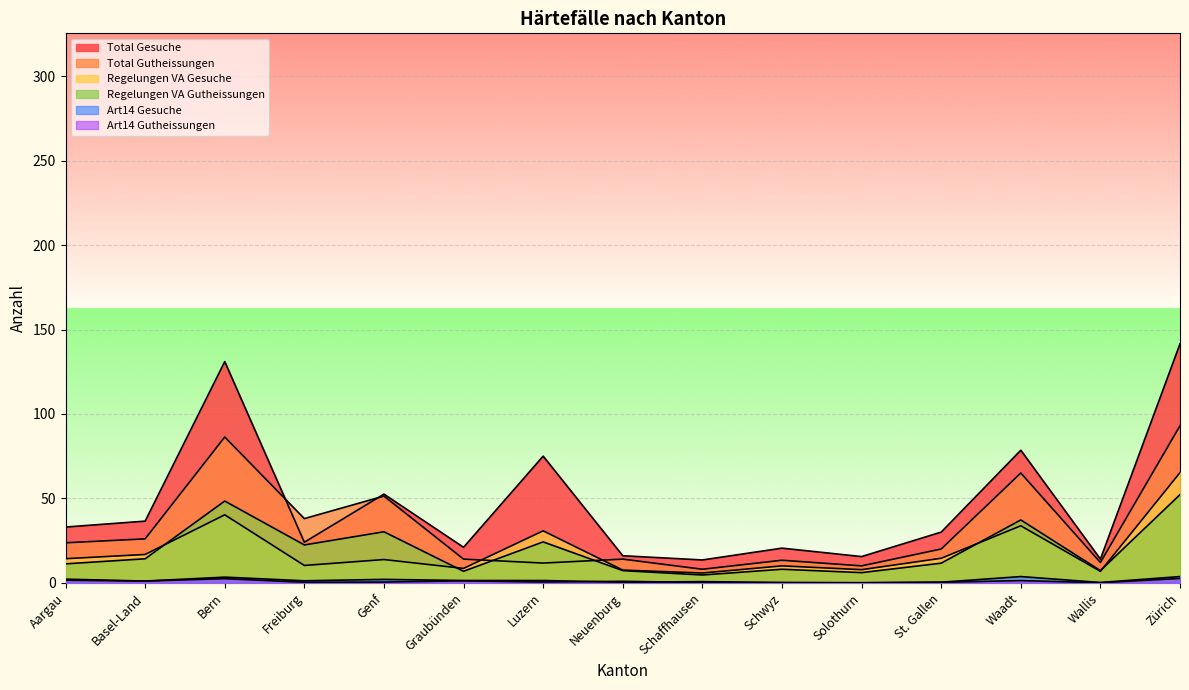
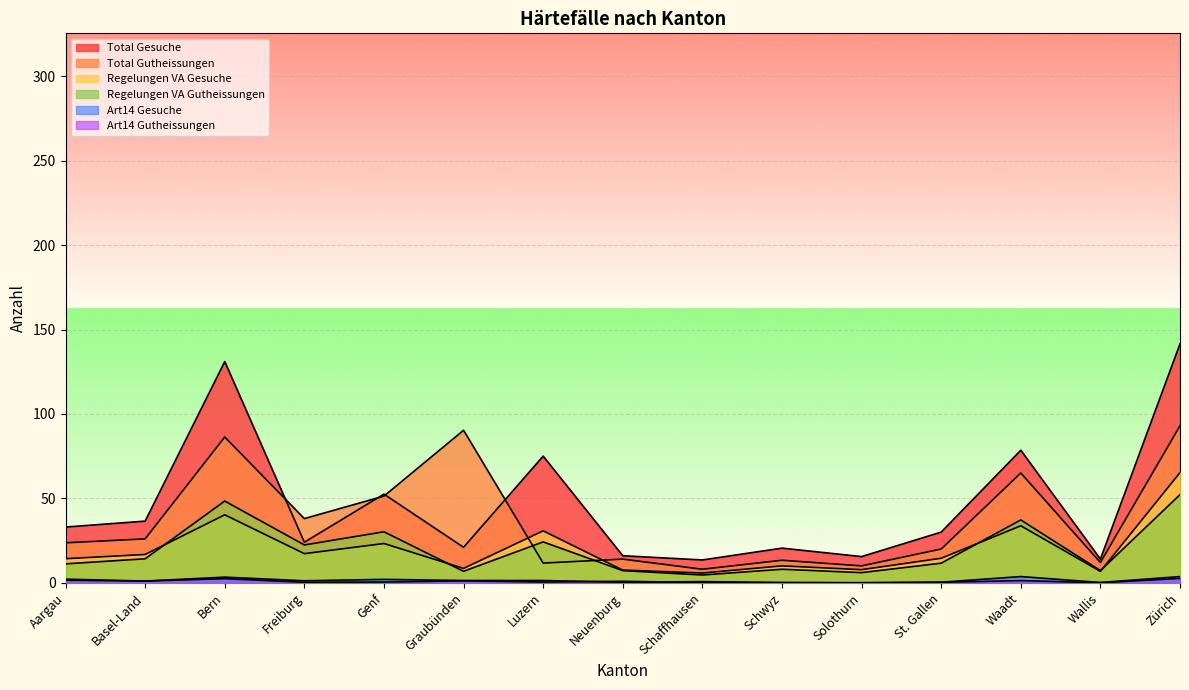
  {
    "Total Gesuche": {
      "Aargau": 33,
      "Basel-Land": 37,
      "Bern": 131,
      "Freiburg": 24,
      "Graubünden": 21,
      "Luzern": 75,
      "Neuenburg": 16,
      "Schaffhausen": 14,
      "Schwyz": 21,
      "Solothurn": 16,
      "St. Gallen": 30,
      "Waadt": 79,
      "Wallis": 14,
      "Zürich": 142
    },
    "Total Gutheissungen": {
      "Aargau": 24,
      "Basel-Land": 26,
      "Bern": 86,
      "Freiburg": 38,
-     "Graubünden": 14,
+     "Graubünden": 90,
      "Luzern": 12,
      "Neuenburg": 14,
      "Schaffhausen": 8,
      "Schwyz": 13,
      "Solothurn": 10,
      "St. Gallen": 20,
      "Waadt": 65,
      "Wallis": 12,
      "Zürich": 93
    },
    "Regelungen VA Gesuche": {
      "Aargau": 14,
      "Basel-Land": 17,
      "Bern": 40,
-     "Freiburg": 10,
-     "Genf": 14,
+     "Freiburg": 17,
+     "Genf": 23,
      "Graubünden": 9,
      "Luzern": 31,
      "Schwyz": 10,
      "Solothurn": 8,
      "St. Gallen": 15,
      "Waadt": 34,
      "Zürich": 65
    },
    "Regelungen VA Gutheissungen": {
      "Aargau": 11,
      "Basel-Land": 14,
      "Bern": 48,
      "Freiburg": 22,
      "Genf": 30,
      "Graubünden": 7,
      "Luzern": 24,
      "Schwyz": 8,
      "Solothurn": 6,
      "St. Gallen": 12,
      "Waadt": 37,
      "Zürich": 52
    },
    "Art14 Gesuche": {
      "Genf": 2,
      "Waadt": 4
    },
    "Art14 Gutheissungen": {
      "Genf": 0,
      "Waadt": 1
    }
  }
